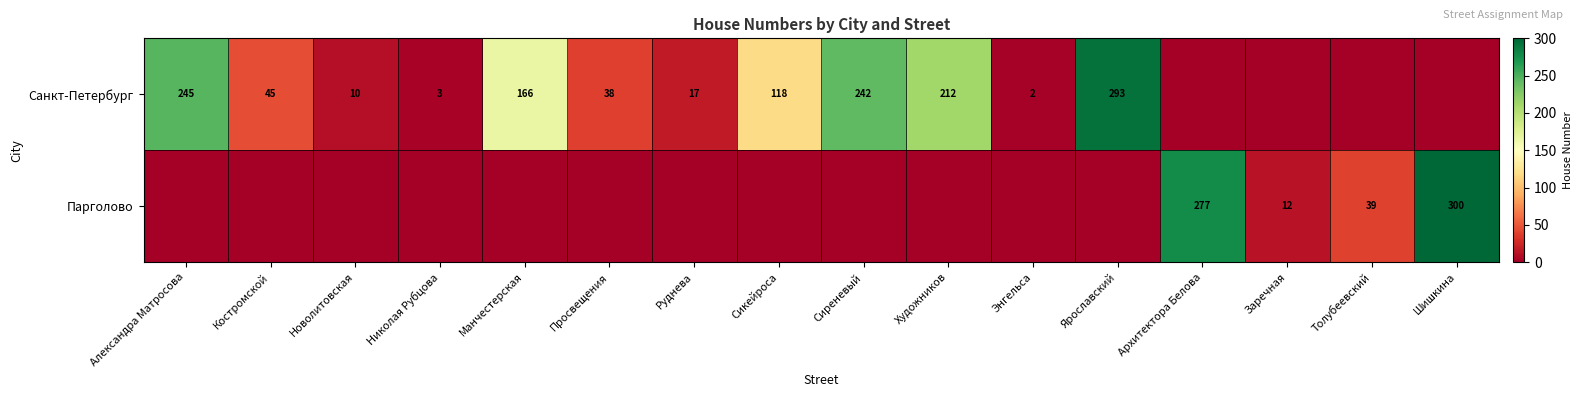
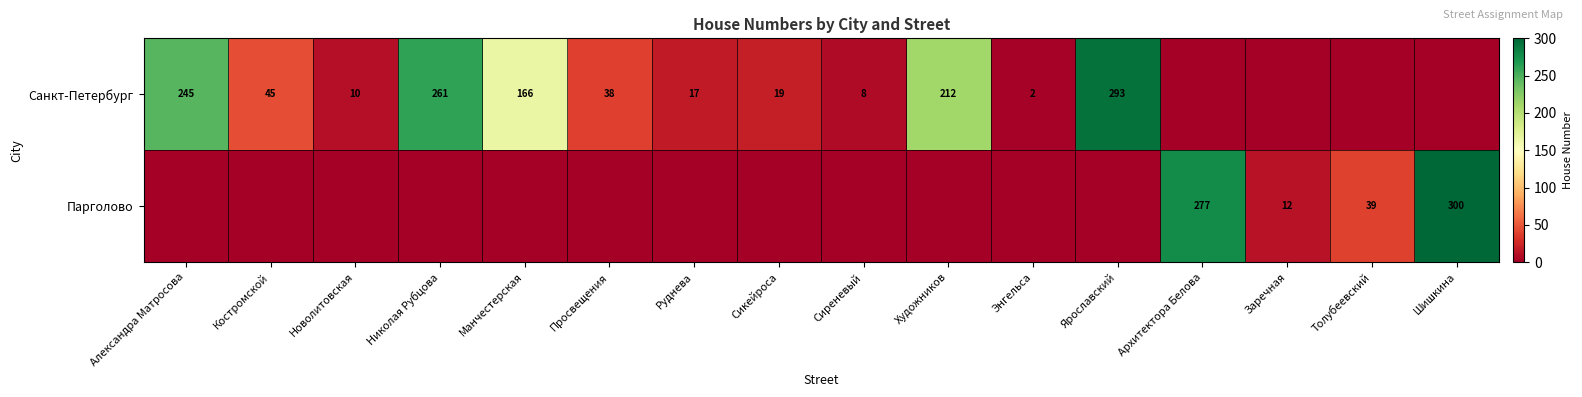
  {
    "Санкт-Петербург": {
      "Александра Матросова": 245,
      "Костромской": 45,
      "Новолитовская": 10,
-     "Николая Рубцова": 3,
+     "Николая Рубцова": 261,
      "Манчестерская": 166,
      "Просвещения": 38,
      "Руднева": 17,
-     "Сикейроса": 118,
-     "Сиреневый": 242,
+     "Сикейроса": 19,
+     "Сиреневый": 8,
      "Художников": 212,
      "Энгельса": 2,
      "Ярославский": 293
    },
    "Парголово": {
      "Архитектора Белова": 277,
      "Заречная": 12,
      "Толубеевский": 39,
      "Шишкина": 300
    }
  }
